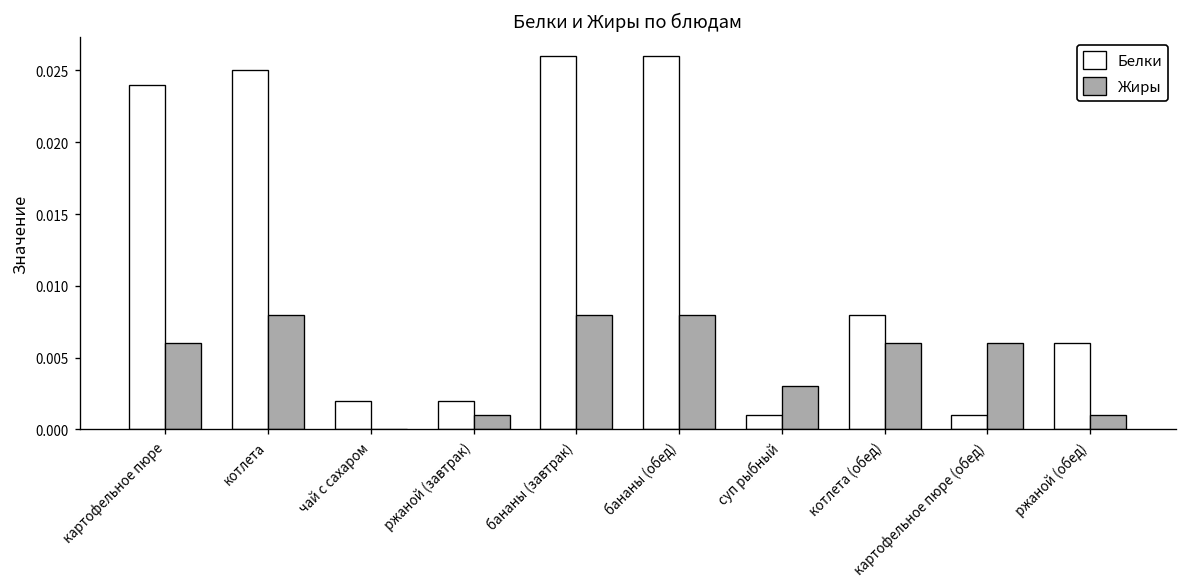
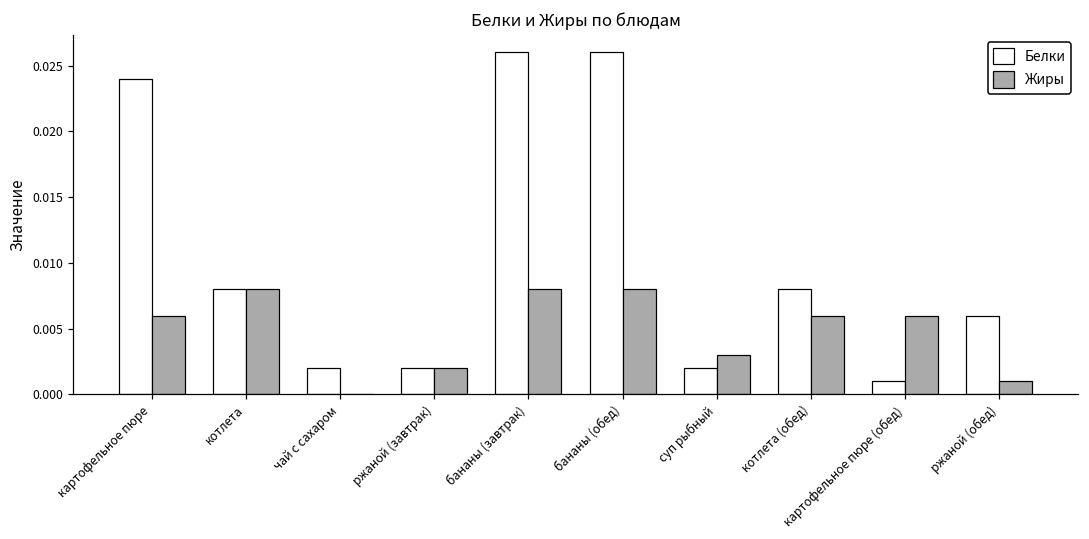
  {
    "Белки": {
      "картофельное пюре": 0.024,
-     "котлета": 0.025,
+     "котлета": 0.008,
      "чай с сахаром": 0.002,
      "ржаной (завтрак)": 0.002,
      "бананы (завтрак)": 0.026,
      "бананы (обед)": 0.026,
-     "суп рыбный": 0.001,
+     "суп рыбный": 0.002,
      "котлета (обед)": 0.008,
      "картофельное пюре (обед)": 0.001,
      "ржаной (обед)": 0.006
    },
    "Жиры": {
      "картофельное пюре": 0.006,
      "котлета": 0.008,
      "чай с сахаром": 0.000,
-     "ржаной (завтрак)": 0.001,
+     "ржаной (завтрак)": 0.002,
      "бананы (завтрак)": 0.008,
      "бананы (обед)": 0.008,
      "суп рыбный": 0.003,
      "котлета (обед)": 0.006,
      "картофельное пюре (обед)": 0.006,
      "ржаной (обед)": 0.001
    }
  }
